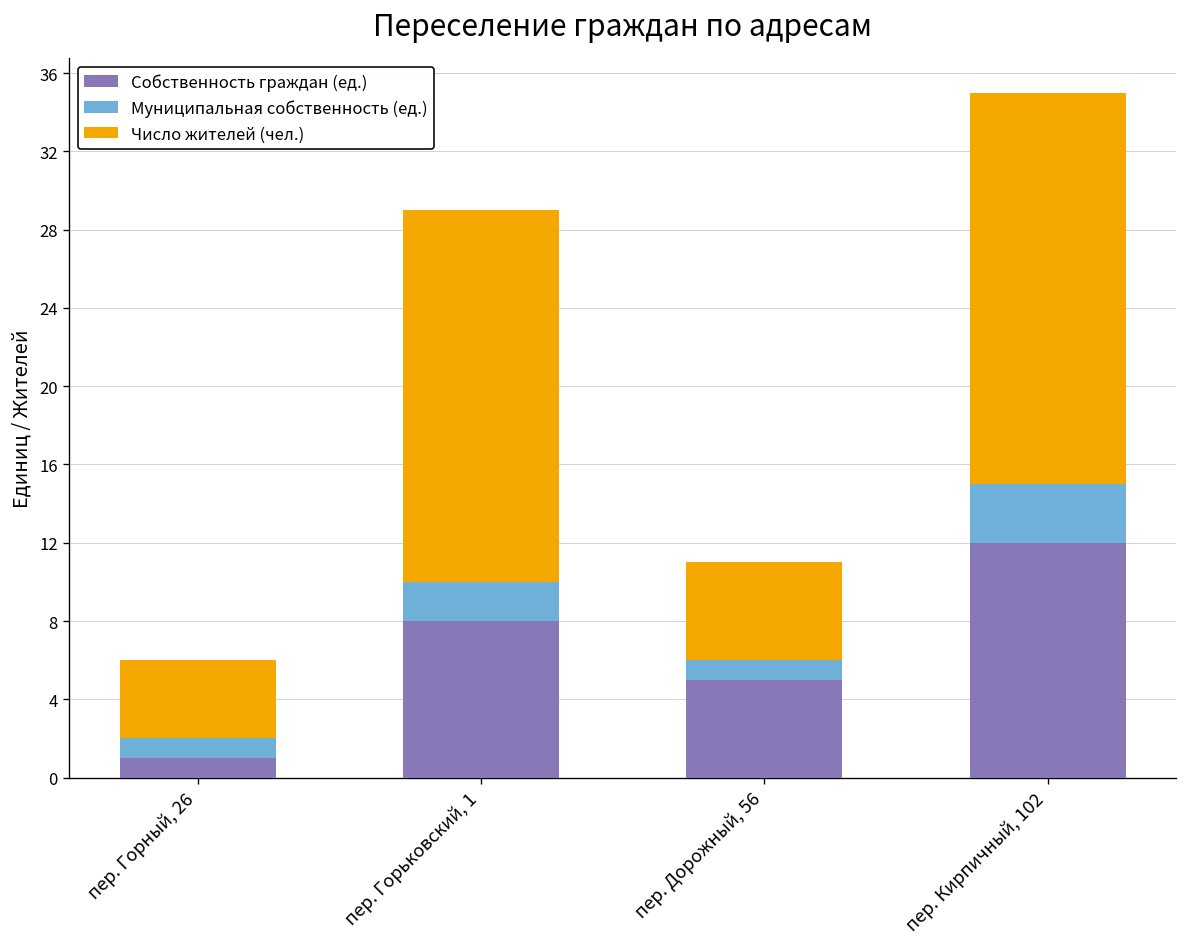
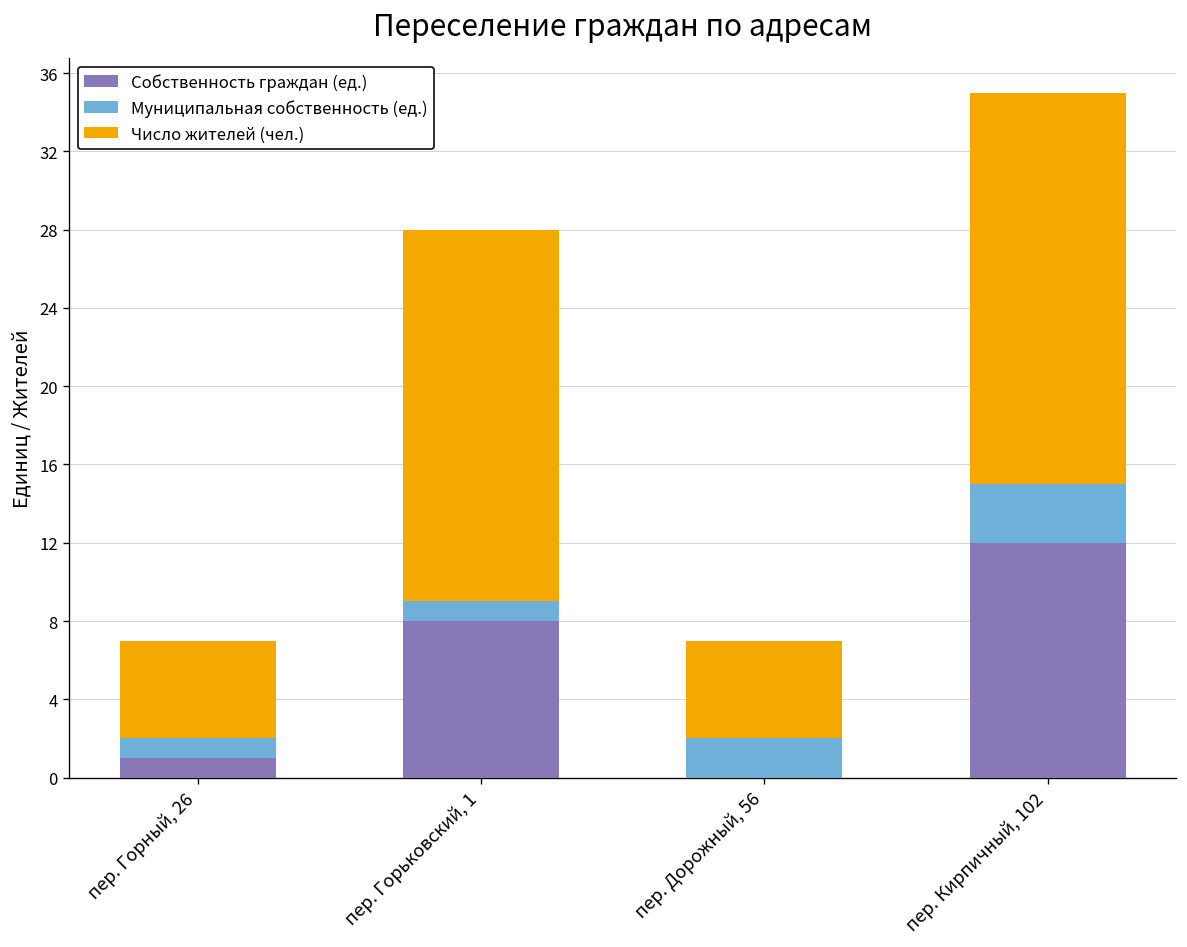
  {
    "Собственность граждан (ед.)": {
      "пер. Горный, 26": 1,
      "пер. Горьковский, 1": 8,
-     "пер. Дорожный, 56": 5,
+     "пер. Дорожный, 56": 0,
      "пер. Кирпичный, 102": 12
    },
    "Муниципальная собственность (ед.)": {
      "пер. Горный, 26": 1,
-     "пер. Горьковский, 1": 2,
-     "пер. Дорожный, 56": 1,
+     "пер. Горьковский, 1": 1,
+     "пер. Дорожный, 56": 2,
      "пер. Кирпичный, 102": 3
    },
    "Число жителей (чел.)": {
-     "пер. Горный, 26": 4,
+     "пер. Горный, 26": 5,
      "пер. Горьковский, 1": 19,
      "пер. Дорожный, 56": 5,
      "пер. Кирпичный, 102": 20
    }
  }
